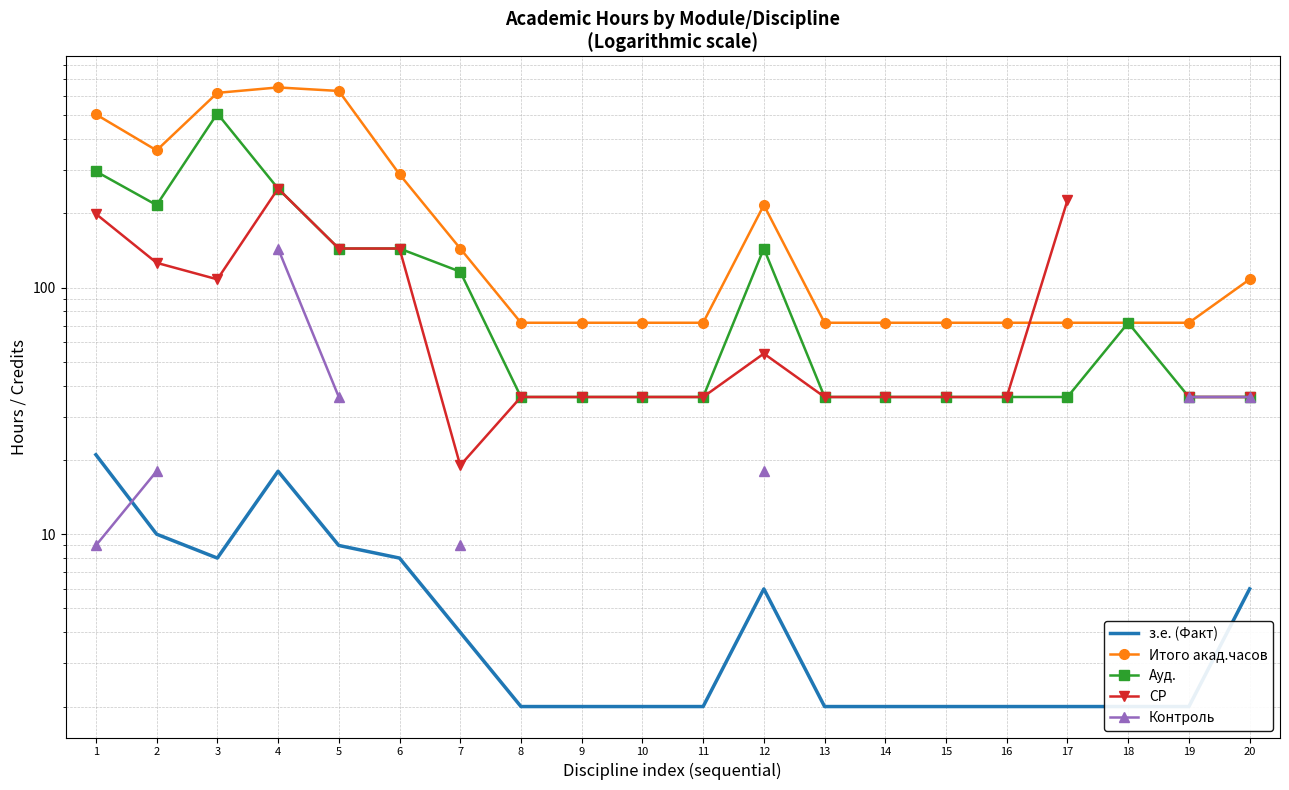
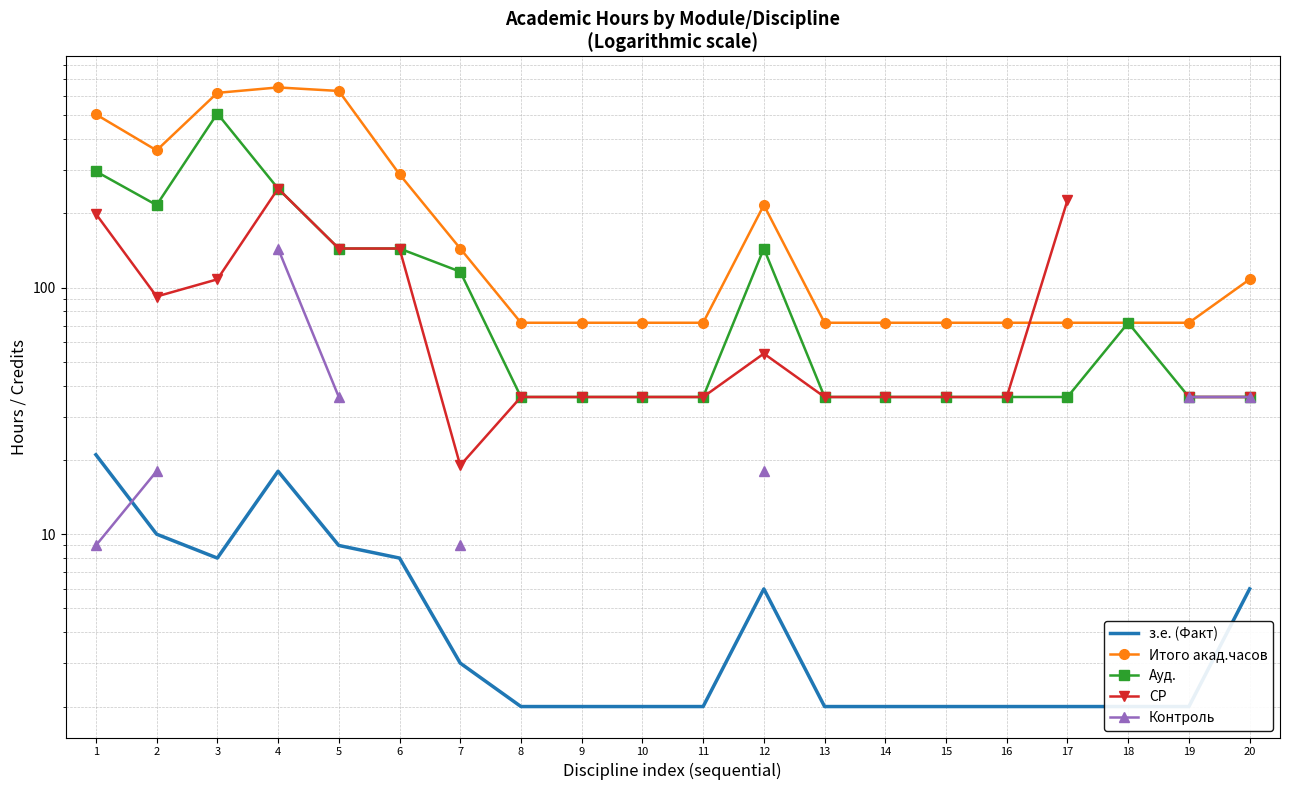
  {
    "з.е. (Факт)": {
      "1": 21,
      "2": 10,
      "3": 8,
      "4": 18,
      "5": 9,
      "6": 8,
-     "7": 4,
+     "7": 3,
      "8": 2,
      "9": 2,
      "10": 2,
      "11": 2,
      "12": 6,
      "13": 2,
      "14": 2,
      "15": 2,
      "16": 2,
      "17": 2,
      "20": 6
    },
    "Итого акад.часов": {
      "1": 500,
      "2": 360,
      "3": 620,
      "4": 650,
      "5": 630,
      "6": 290,
      "7": 140,
      "8": 72,
      "9": 72,
      "10": 72,
      "11": 72,
      "12": 220,
      "13": 72,
      "14": 72,
      "15": 72,
      "16": 72,
      "17": 72,
      "19": 72,
      "20": 110
    },
    "Ауд.": {
      "1": 300,
      "2": 220,
      "3": 510,
      "7": 120,
      "12": 140,
      "17": 36
    },
    "СР": {
      "1": 200,
-     "2": 130,
+     "2": 92,
      "3": 110,
      "7": 19,
      "12": 54,
      "17": 230
    },
    "Контроль": {
      "1": 9,
      "2": 18,
      "4": 140,
      "5": 36,
      "7": 9,
      "12": 18
    }
  }
